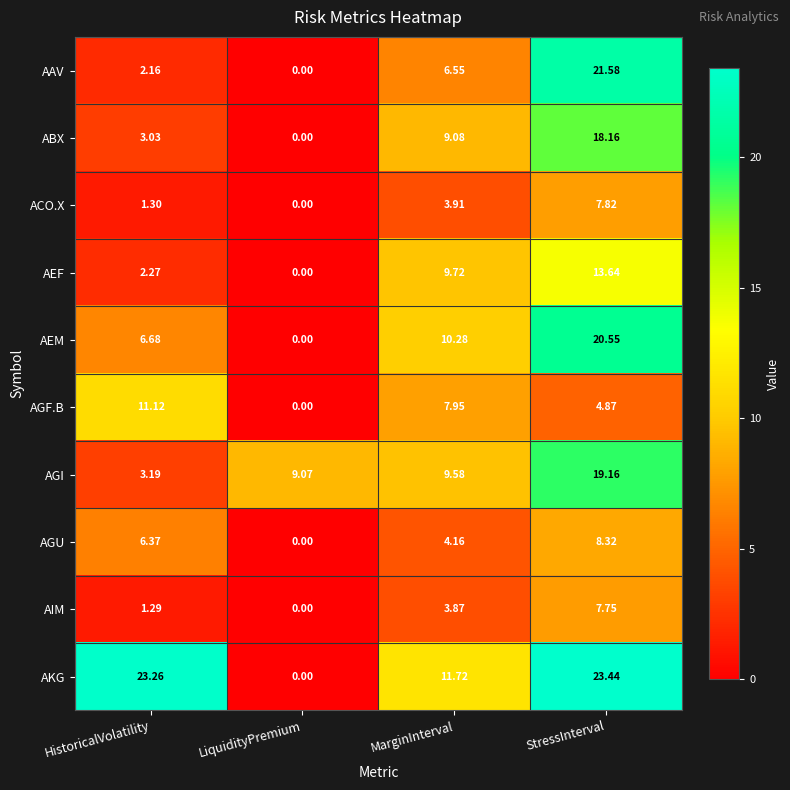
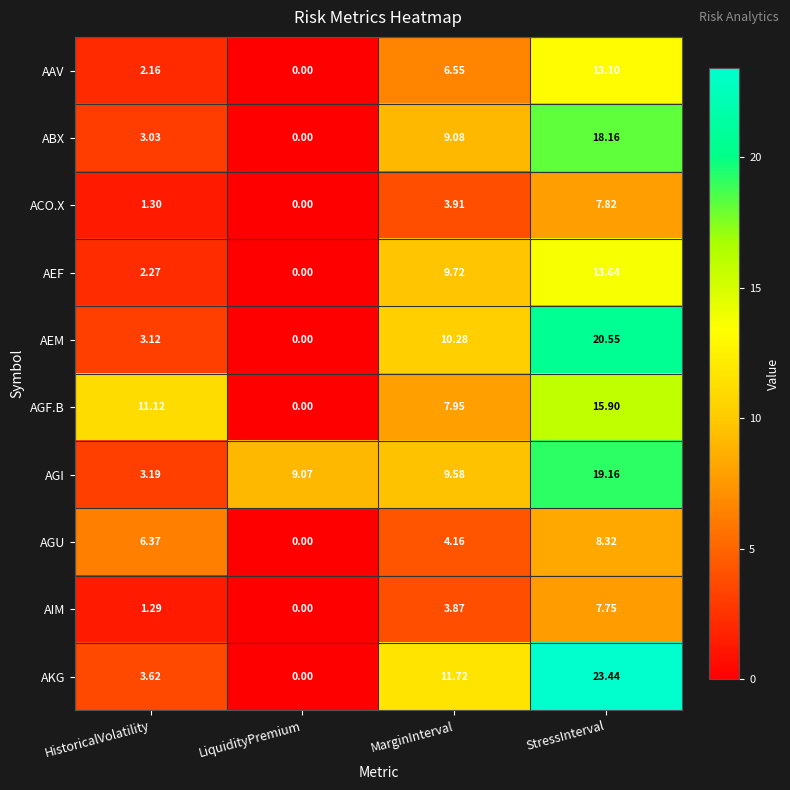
  {
    "AAV": {
      "HistoricalVolatility": 2.16,
      "LiquidityPremium": 0.00,
      "MarginInterval": 6.55,
-     "StressInterval": 21.58
+     "StressInterval": 13.10
    },
    "ABX": {
      "HistoricalVolatility": 3.03,
      "LiquidityPremium": 0.00,
      "MarginInterval": 9.08,
      "StressInterval": 18.16
    },
    "ACO.X": {
      "HistoricalVolatility": 1.30,
      "LiquidityPremium": 0.00,
      "MarginInterval": 3.91,
      "StressInterval": 7.82
    },
    "AEF": {
      "HistoricalVolatility": 2.27,
      "LiquidityPremium": 0.00,
      "MarginInterval": 9.72,
      "StressInterval": 13.64
    },
    "AEM": {
-     "HistoricalVolatility": 6.68,
+     "HistoricalVolatility": 3.12,
      "LiquidityPremium": 0.00,
      "MarginInterval": 10.28,
      "StressInterval": 20.55
    },
    "AGF.B": {
      "HistoricalVolatility": 11.12,
      "LiquidityPremium": 0.00,
      "MarginInterval": 7.95,
-     "StressInterval": 4.87
+     "StressInterval": 15.90
    },
    "AGI": {
      "HistoricalVolatility": 3.19,
      "LiquidityPremium": 9.07,
      "MarginInterval": 9.58,
      "StressInterval": 19.16
    },
    "AGU": {
      "HistoricalVolatility": 6.37,
      "LiquidityPremium": 0.00,
      "MarginInterval": 4.16,
      "StressInterval": 8.32
    },
    "AIM": {
      "HistoricalVolatility": 1.29,
      "LiquidityPremium": 0.00,
      "MarginInterval": 3.87,
      "StressInterval": 7.75
    },
    "AKG": {
-     "HistoricalVolatility": 23.26,
+     "HistoricalVolatility": 3.62,
      "LiquidityPremium": 0.00,
      "MarginInterval": 11.72,
      "StressInterval": 23.44
    }
  }
